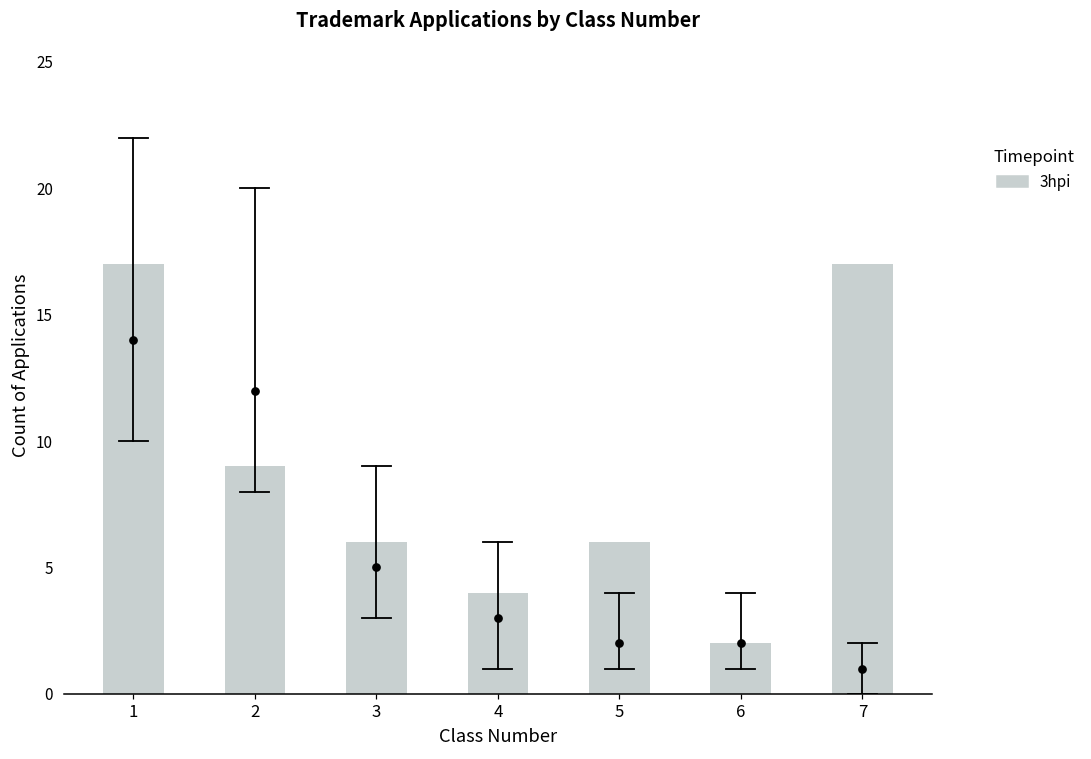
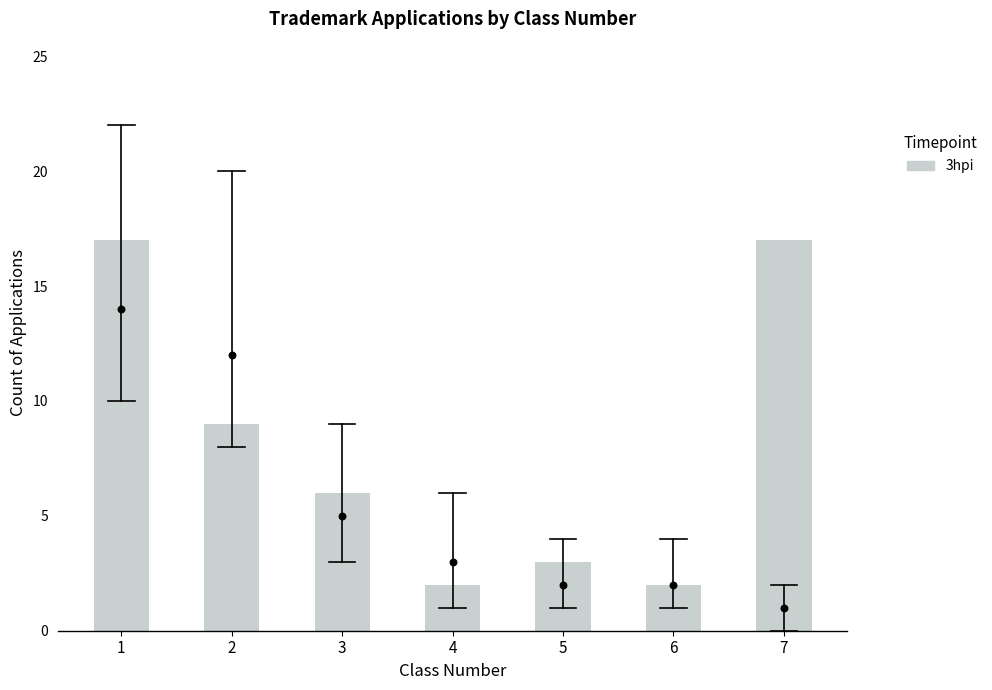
  {
    "3hpi": {
      "1": 17,
      "2": 9,
      "3": 6,
-     "4": 4,
-     "5": 6,
+     "4": 2,
+     "5": 3,
      "6": 2,
      "7": 17
    }
  }
